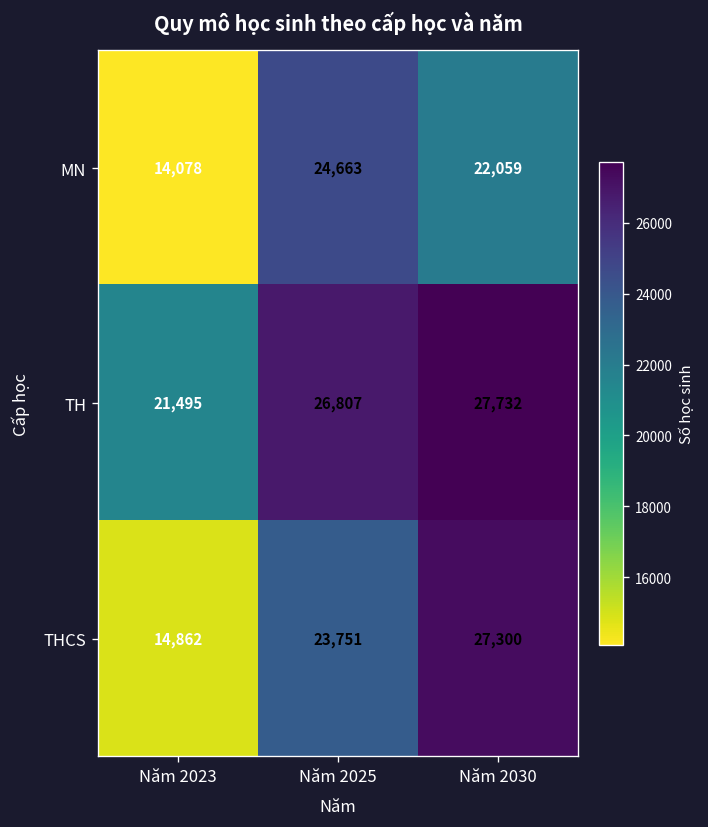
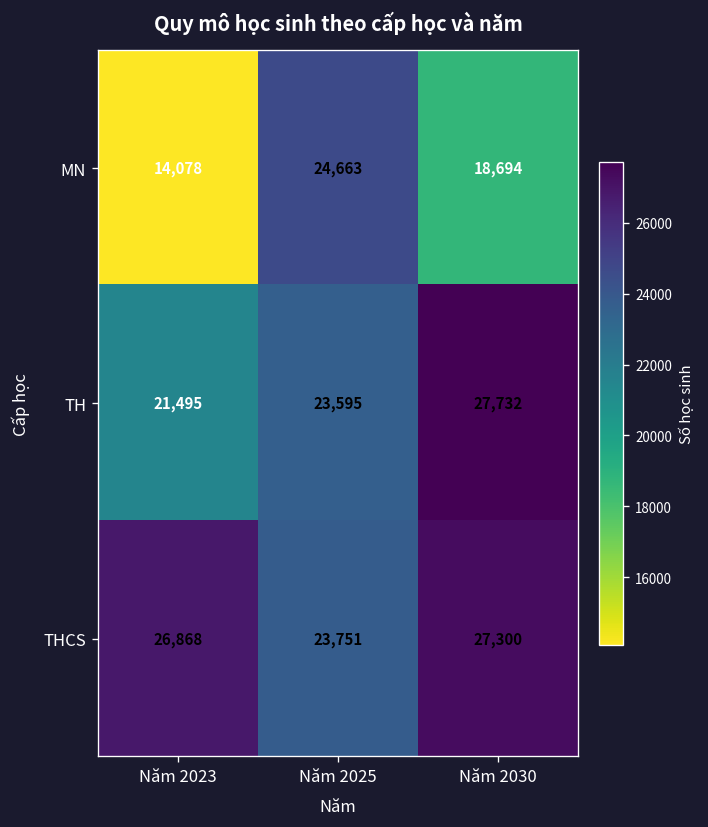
  {
    "MN": {
      "Năm 2023": "14,078",
      "Năm 2025": "24,663",
-     "Năm 2030": "22,059"
+     "Năm 2030": "18,694"
    },
    "TH": {
      "Năm 2023": "21,495",
-     "Năm 2025": "26,807",
+     "Năm 2025": "23,595",
      "Năm 2030": "27,732"
    },
    "THCS": {
-     "Năm 2023": "14,862",
+     "Năm 2023": "26,868",
      "Năm 2025": "23,751",
      "Năm 2030": "27,300"
    }
  }
